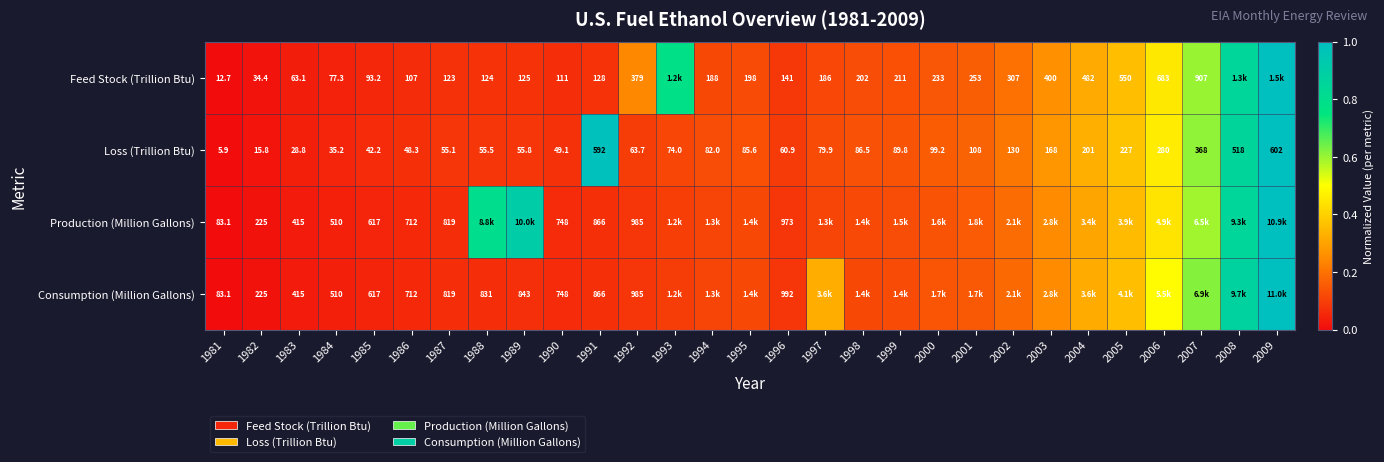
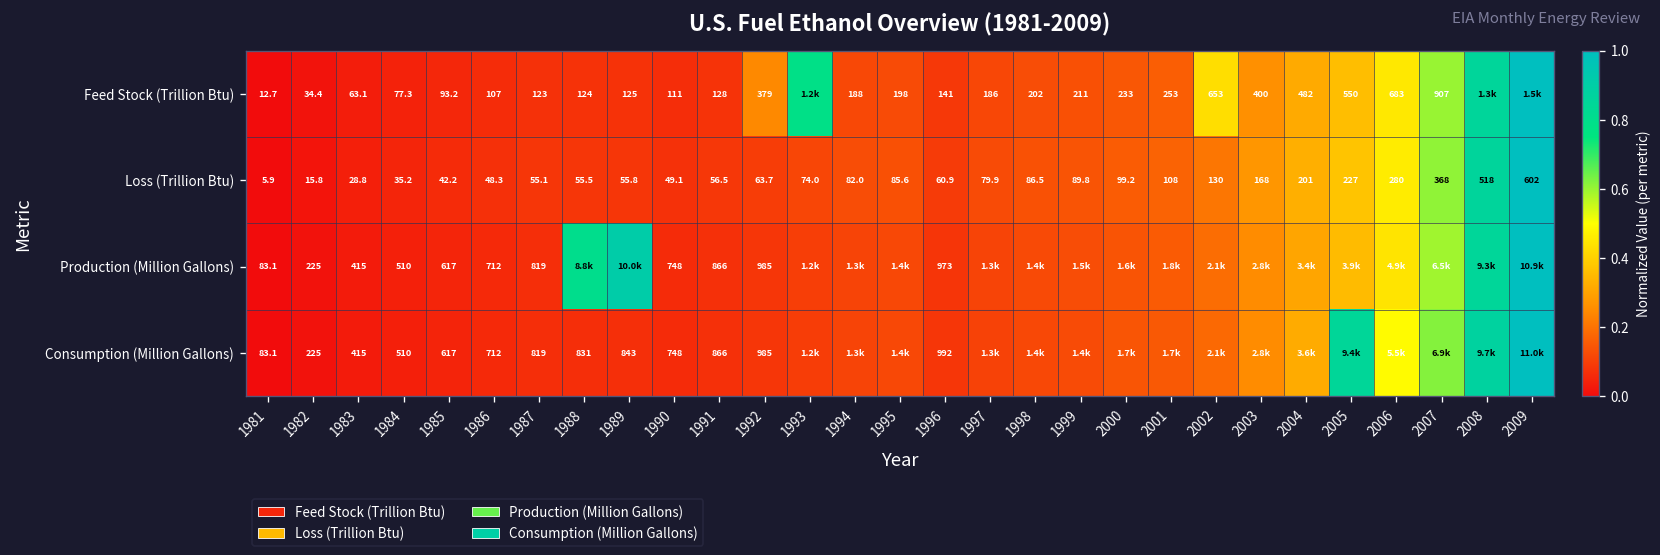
  {
    "Feed Stock (Trillion Btu)": {
      "1981": "12.7",
      "1982": "34.4",
      "1983": "63.1",
      "1984": "77.3",
      "1985": "93.2",
      "1986": "107",
      "1987": "123",
      "1988": "124",
      "1989": "125",
      "1990": "111",
      "1991": "128",
      "1992": "379",
      "1993": "1.2k",
      "1994": "188",
      "1995": "198",
      "1996": "141",
      "1997": "186",
      "1998": "202",
      "1999": "211",
      "2000": "233",
      "2001": "253",
-     "2002": "307",
+     "2002": "653",
      "2003": "400",
      "2004": "482",
      "2005": "550",
      "2006": "683",
      "2007": "907",
      "2008": "1.3k",
      "2009": "1.5k"
    },
    "Loss (Trillion Btu)": {
      "1981": "5.9",
      "1982": "15.8",
      "1983": "28.8",
      "1984": "35.2",
      "1985": "42.2",
      "1986": "48.3",
      "1987": "55.1",
      "1988": "55.5",
      "1989": "55.8",
      "1990": "49.1",
-     "1991": "592",
+     "1991": "56.5",
      "1992": "63.7",
      "1993": "74.0",
      "1994": "82.0",
      "1995": "85.6",
      "1996": "60.9",
      "1997": "79.9",
      "1998": "86.5",
      "1999": "89.8",
      "2000": "99.2",
      "2001": "108",
      "2002": "130",
      "2003": "168",
      "2004": "201",
      "2005": "227",
      "2006": "280",
      "2007": "368",
      "2008": "518",
      "2009": "602"
    },
    "Production (Million Gallons)": {
      "1981": "83.1",
      "1982": "225",
      "1983": "415",
      "1984": "510",
      "1985": "617",
      "1986": "712",
      "1987": "819",
      "1988": "8.8k",
      "1989": "10.0k",
      "1990": "748",
      "1991": "866",
      "1992": "985",
      "1993": "1.2k",
      "1994": "1.3k",
      "1995": "1.4k",
      "1996": "973",
      "1997": "1.3k",
      "1998": "1.4k",
      "1999": "1.5k",
      "2000": "1.6k",
      "2001": "1.8k",
      "2002": "2.1k",
      "2003": "2.8k",
      "2004": "3.4k",
      "2005": "3.9k",
      "2006": "4.9k",
      "2007": "6.5k",
      "2008": "9.3k",
      "2009": "10.9k"
    },
    "Consumption (Million Gallons)": {
      "1981": "83.1",
      "1982": "225",
      "1983": "415",
      "1984": "510",
      "1985": "617",
      "1986": "712",
      "1987": "819",
      "1988": "831",
      "1989": "843",
      "1990": "748",
      "1991": "866",
      "1992": "985",
      "1993": "1.2k",
      "1994": "1.3k",
      "1995": "1.4k",
      "1996": "992",
-     "1997": "3.6k",
+     "1997": "1.3k",
      "1998": "1.4k",
      "1999": "1.4k",
      "2000": "1.7k",
      "2001": "1.7k",
      "2002": "2.1k",
      "2003": "2.8k",
      "2004": "3.6k",
-     "2005": "4.1k",
+     "2005": "9.4k",
      "2006": "5.5k",
      "2007": "6.9k",
      "2008": "9.7k",
      "2009": "11.0k"
    }
  }
